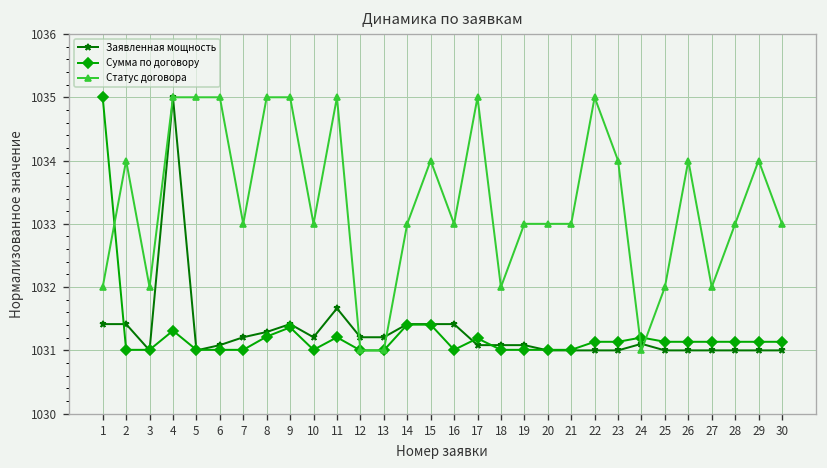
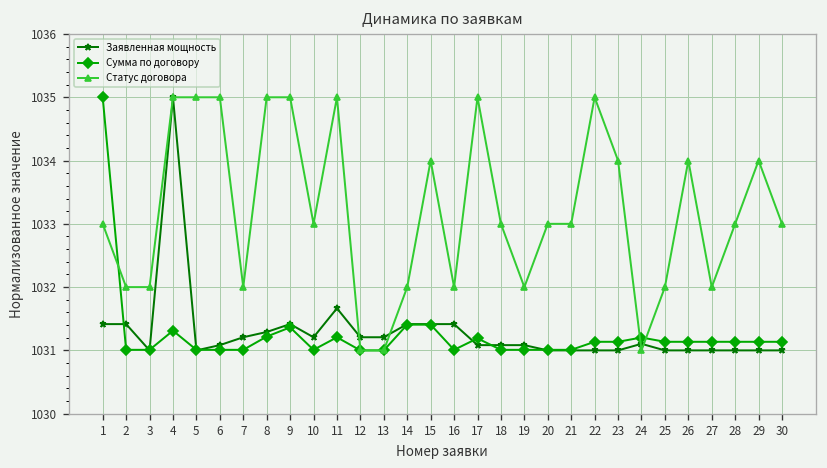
  {
    "Статус договора": {
-     "1": 1032.0,
-     "2": 1034.0,
+     "1": 1033.0,
+     "2": 1032.0,
      "3": 1032.0,
      "5": 1035.0,
      "6": 1035.0,
-     "7": 1033.0,
+     "7": 1032.0,
      "8": 1035.0,
      "9": 1035.0,
      "10": 1033.0,
      "11": 1035.0,
-     "14": 1033.0,
+     "14": 1032.0,
      "15": 1034.0,
-     "16": 1033.0,
+     "16": 1032.0,
      "17": 1035.0,
-     "18": 1032.0,
-     "19": 1033.0,
+     "18": 1033.0,
+     "19": 1032.0,
      "20": 1033.0,
      "21": 1033.0,
      "22": 1035.0,
      "23": 1034.0,
      "24": 1031.0,
      "25": 1032.0,
      "26": 1034.0,
      "27": 1032.0,
      "28": 1033.0,
      "29": 1034.0,
      "30": 1033.0
    }
  }
